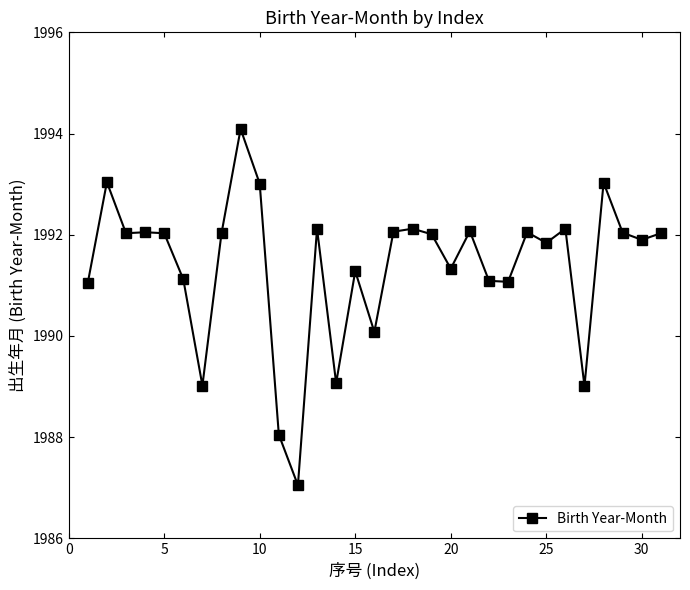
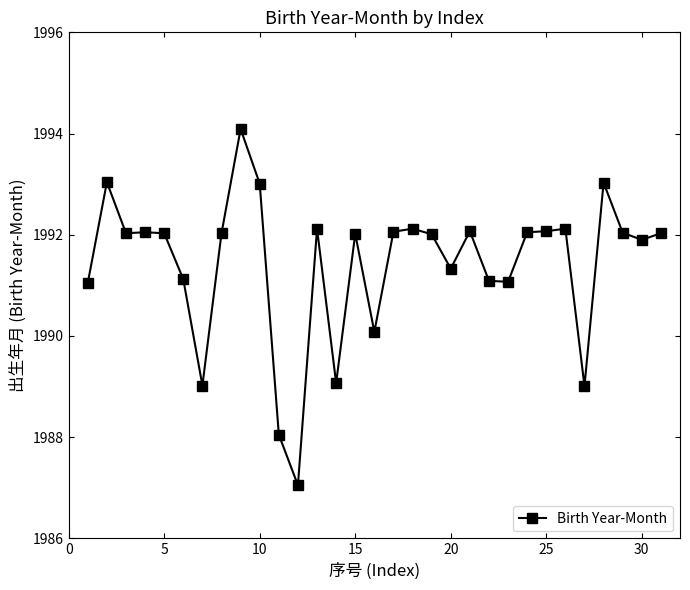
  {
    "5": 1992.0,
    "10": 1993.0,
-   "15": 1991.3,
+   "15": 1992.0,
    "20": 1991.3,
-   "25": 1991.8,
+   "25": 1992.1,
    "30": 1991.9
  }
